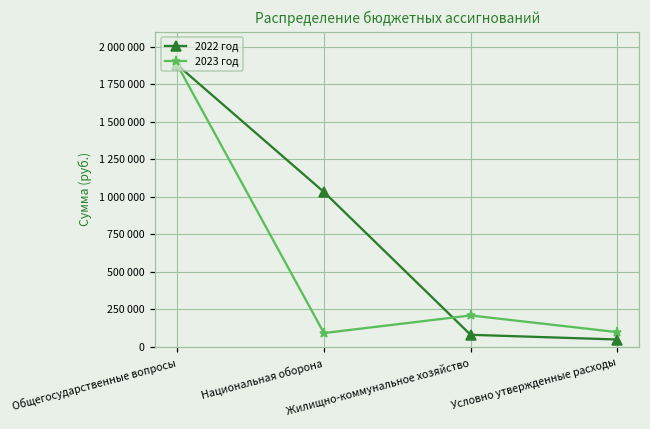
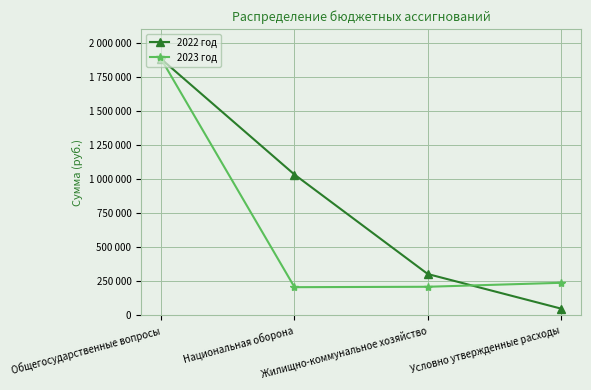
  {
    "2022 год": {
      "Национальная оборона": 1030000,
-     "Жилищно-коммунальное хозяйство": 80000,
+     "Жилищно-коммунальное хозяйство": 300000,
      "Условно утвержденные расходы": 50000
    },
    "2023 год": {
-     "Национальная оборона": 90000,
+     "Национальная оборона": 210000,
      "Жилищно-коммунальное хозяйство": 210000,
-     "Условно утвержденные расходы": 100000
+     "Условно утвержденные расходы": 240000
    }
  }
